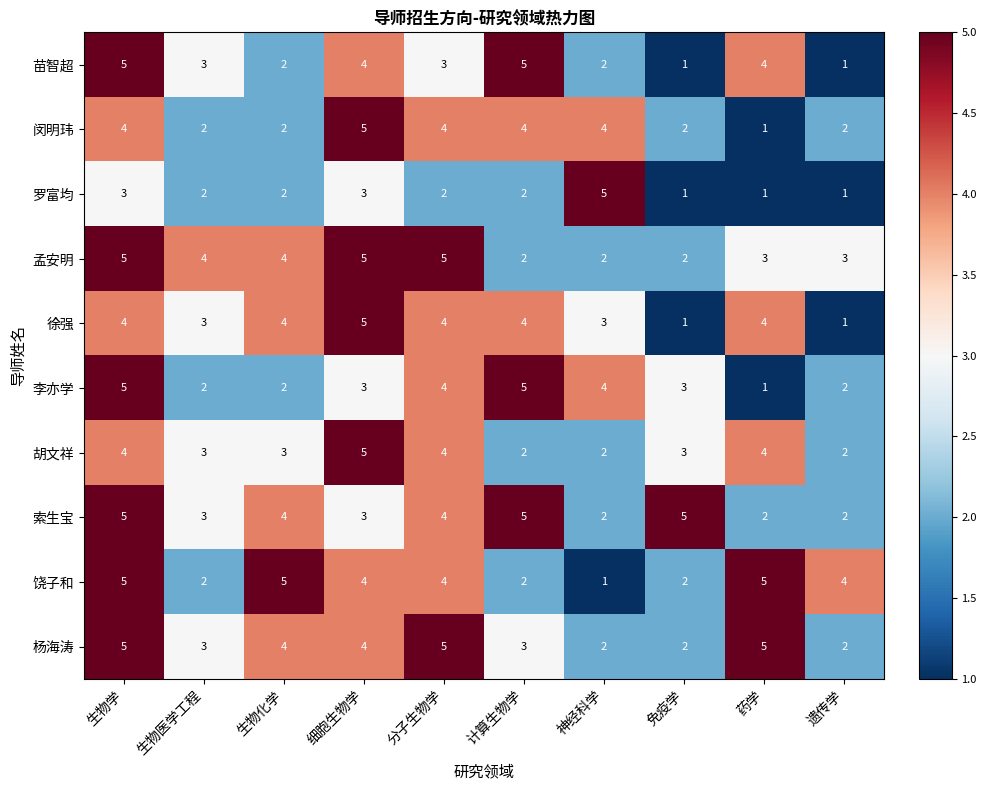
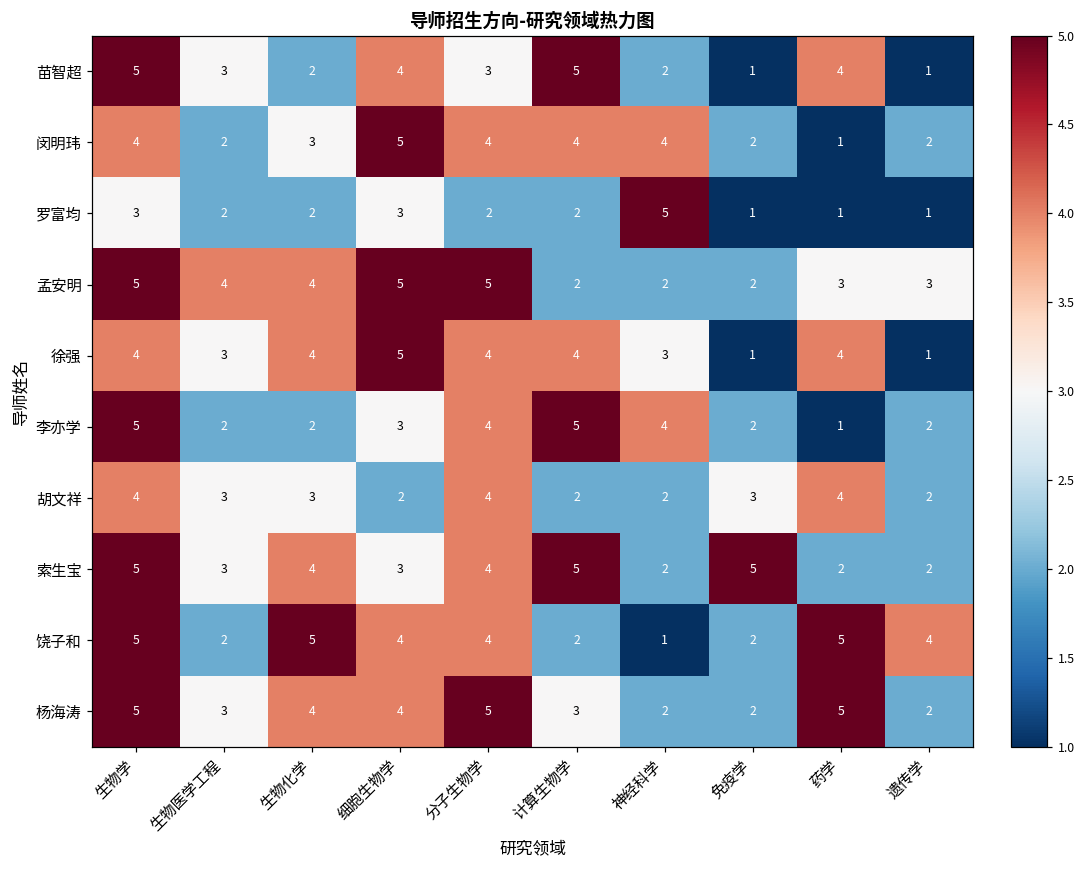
  {
    "苗智超": {
      "生物学": 5,
      "生物医学工程": 3,
      "生物化学": 2,
      "细胞生物学": 4,
      "分子生物学": 3,
      "计算生物学": 5,
      "神经科学": 2,
      "免疫学": 1,
      "药学": 4,
      "遗传学": 1
    },
    "闵明玮": {
      "生物学": 4,
      "生物医学工程": 2,
-     "生物化学": 2,
+     "生物化学": 3,
      "细胞生物学": 5,
      "分子生物学": 4,
      "计算生物学": 4,
      "神经科学": 4,
      "免疫学": 2,
      "药学": 1,
      "遗传学": 2
    },
    "罗富均": {
      "生物学": 3,
      "生物医学工程": 2,
      "生物化学": 2,
      "细胞生物学": 3,
      "分子生物学": 2,
      "计算生物学": 2,
      "神经科学": 5,
      "免疫学": 1,
      "药学": 1,
      "遗传学": 1
    },
    "孟安明": {
      "生物学": 5,
      "生物医学工程": 4,
      "生物化学": 4,
      "细胞生物学": 5,
      "分子生物学": 5,
      "计算生物学": 2,
      "神经科学": 2,
      "免疫学": 2,
      "药学": 3,
      "遗传学": 3
    },
    "徐强": {
      "生物学": 4,
      "生物医学工程": 3,
      "生物化学": 4,
      "细胞生物学": 5,
      "分子生物学": 4,
      "计算生物学": 4,
      "神经科学": 3,
      "免疫学": 1,
      "药学": 4,
      "遗传学": 1
    },
    "李亦学": {
      "生物学": 5,
      "生物医学工程": 2,
      "生物化学": 2,
      "细胞生物学": 3,
      "分子生物学": 4,
      "计算生物学": 5,
      "神经科学": 4,
-     "免疫学": 3,
+     "免疫学": 2,
      "药学": 1,
      "遗传学": 2
    },
    "胡文祥": {
      "生物学": 4,
      "生物医学工程": 3,
      "生物化学": 3,
-     "细胞生物学": 5,
+     "细胞生物学": 2,
      "分子生物学": 4,
      "计算生物学": 2,
      "神经科学": 2,
      "免疫学": 3,
      "药学": 4,
      "遗传学": 2
    },
    "索生宝": {
      "生物学": 5,
      "生物医学工程": 3,
      "生物化学": 4,
      "细胞生物学": 3,
      "分子生物学": 4,
      "计算生物学": 5,
      "神经科学": 2,
      "免疫学": 5,
      "药学": 2,
      "遗传学": 2
    },
    "饶子和": {
      "生物学": 5,
      "生物医学工程": 2,
      "生物化学": 5,
      "细胞生物学": 4,
      "分子生物学": 4,
      "计算生物学": 2,
      "神经科学": 1,
      "免疫学": 2,
      "药学": 5,
      "遗传学": 4
    },
    "杨海涛": {
      "生物学": 5,
      "生物医学工程": 3,
      "生物化学": 4,
      "细胞生物学": 4,
      "分子生物学": 5,
      "计算生物学": 3,
      "神经科学": 2,
      "免疫学": 2,
      "药学": 5,
      "遗传学": 2
    }
  }
